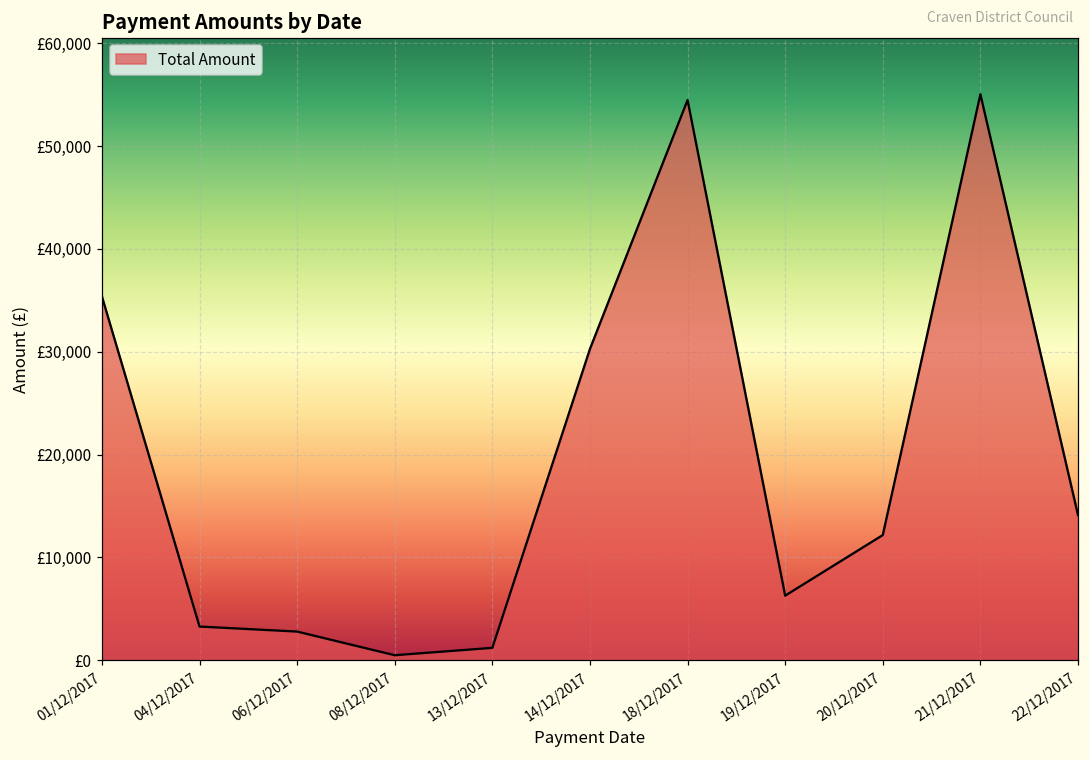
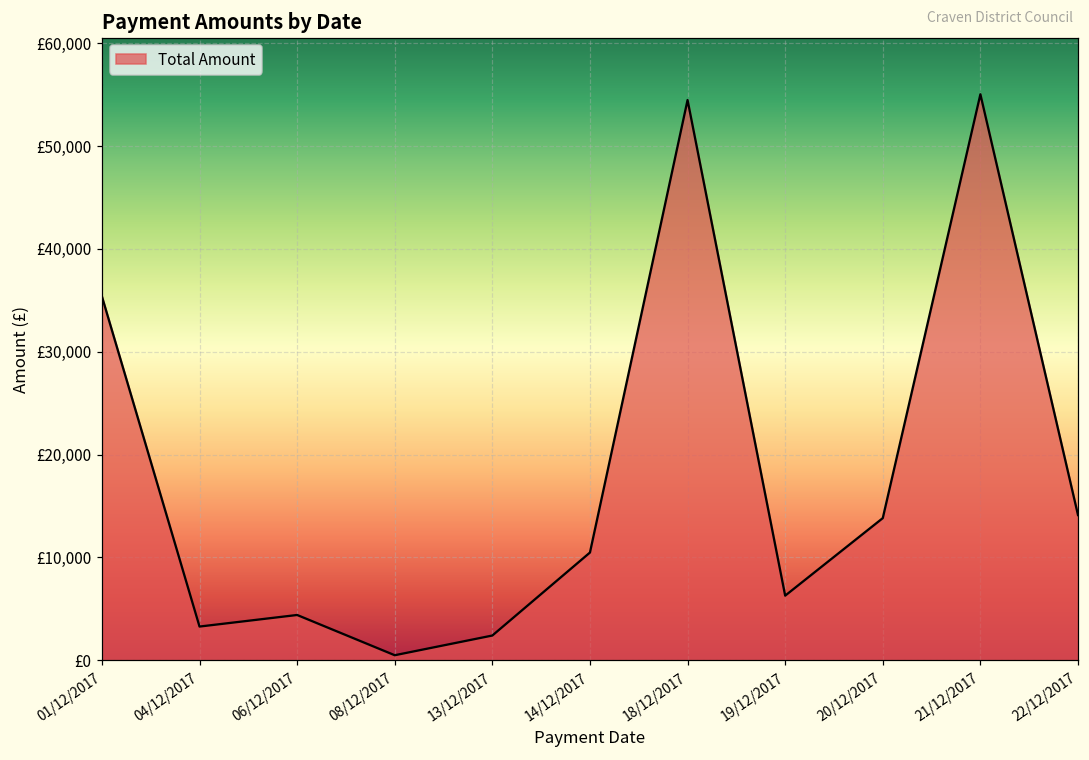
  {
    "01/12/2017": "£35,000",
    "04/12/2017": "£3,000",
-   "06/12/2017": "£3,000",
+   "06/12/2017": "£4,000",
    "08/12/2017": "£1,000",
-   "13/12/2017": "£1,000",
-   "14/12/2017": "£30,000",
+   "13/12/2017": "£2,000",
+   "14/12/2017": "£10,000",
    "18/12/2017": "£54,000",
    "19/12/2017": "£6,000",
-   "20/12/2017": "£12,000",
+   "20/12/2017": "£14,000",
    "21/12/2017": "£55,000",
    "22/12/2017": "£14,000"
  }
